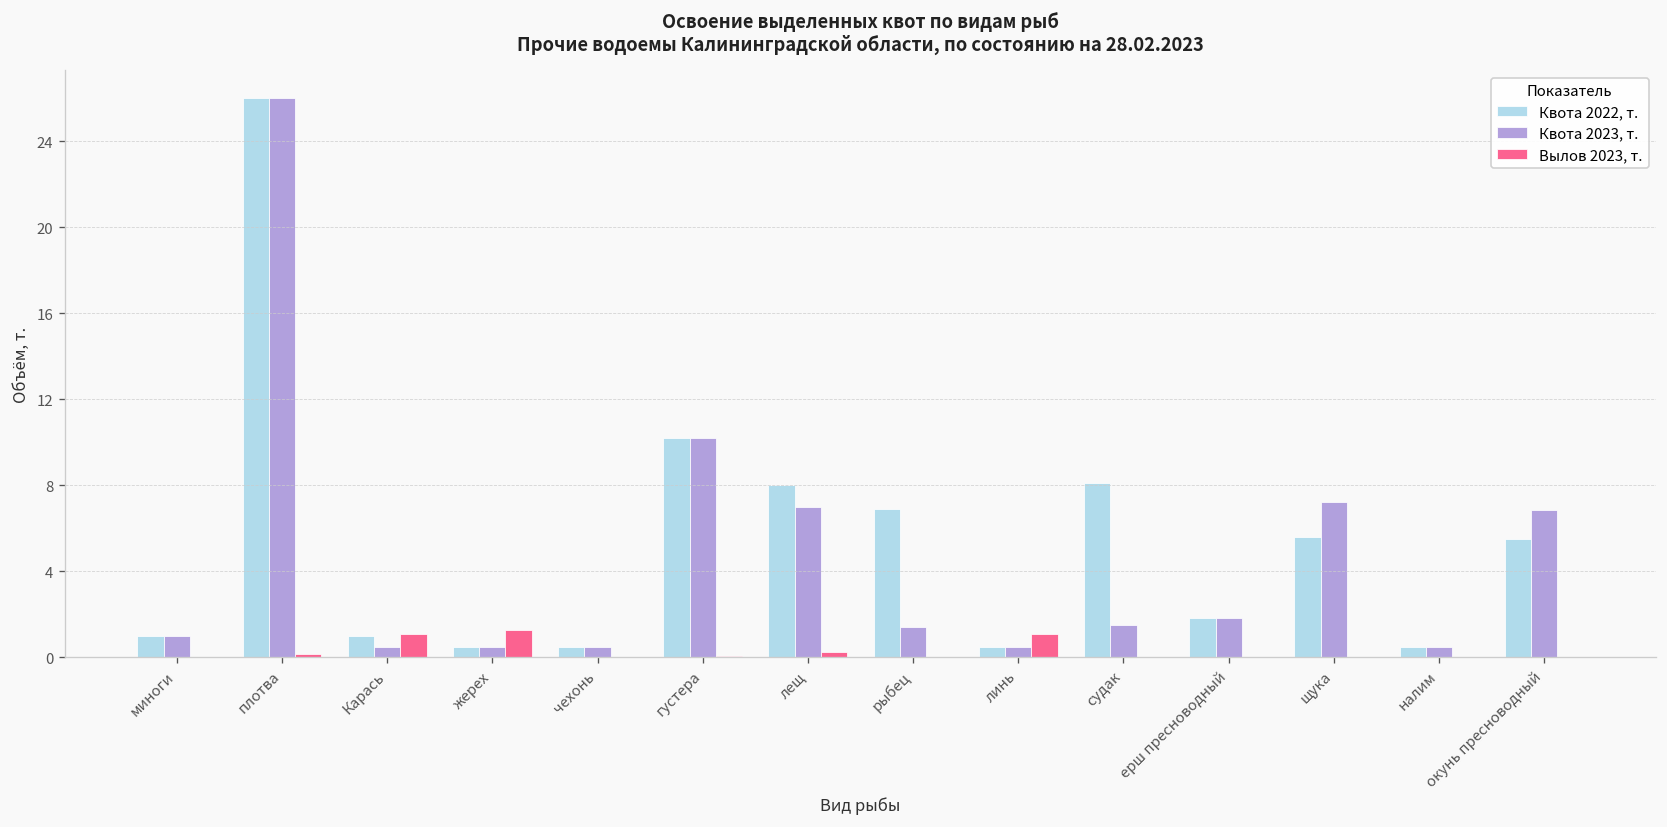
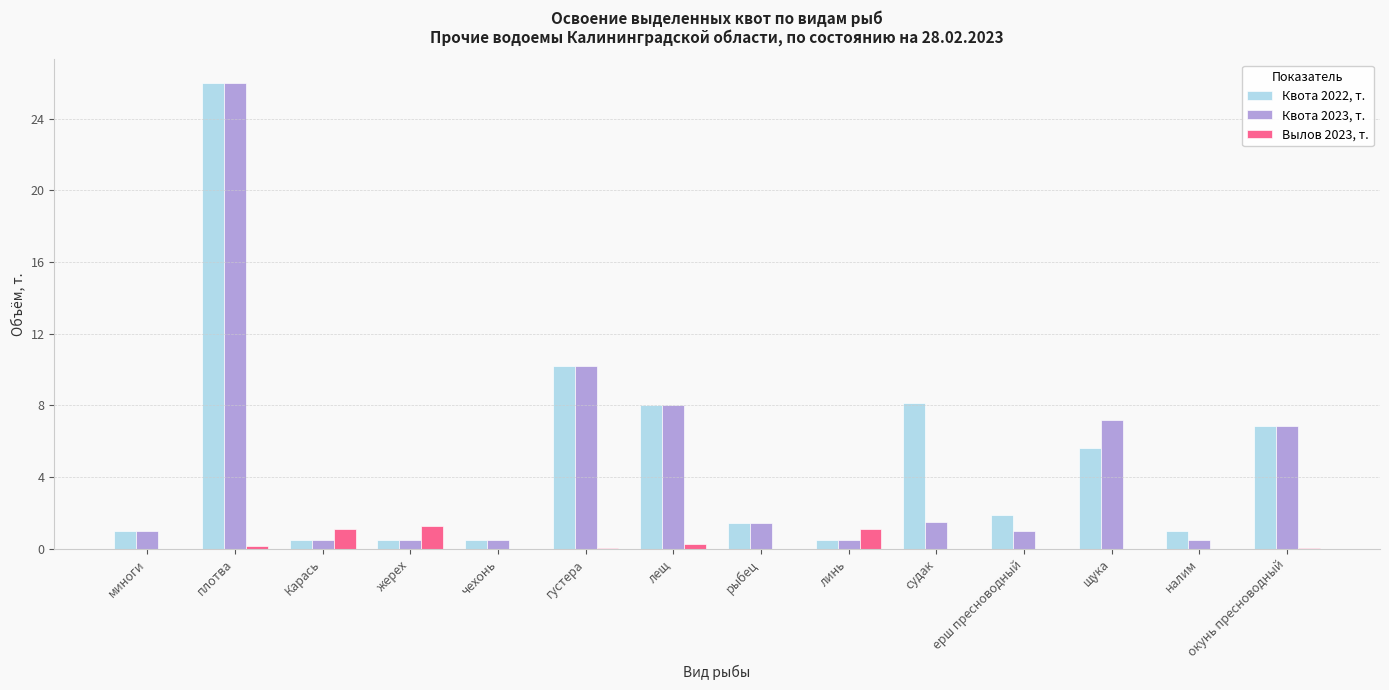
  {
    "Квота 2022, т.": {
      "миноги": 1.0,
      "плотва": 26.0,
-     "Карась": 1.0,
+     "Карась": 0.5,
      "жерех": 0.5,
      "чехонь": 0.5,
      "густера": 10.2,
      "лещ": 8.0,
-     "рыбец": 6.9,
+     "рыбец": 1.4,
      "линь": 0.5,
      "судак": 8.1,
      "ерш пресноводный": 1.9,
      "щука": 5.6,
-     "налим": 0.5,
-     "окунь пресноводный": 5.5
+     "налим": 1.0,
+     "окунь пресноводный": 6.9
    },
    "Квота 2023, т.": {
      "миноги": 1.0,
      "плотва": 26.0,
      "Карась": 0.5,
      "жерех": 0.5,
      "чехонь": 0.5,
      "густера": 10.2,
-     "лещ": 7,
+     "лещ": 8,
      "рыбец": 1.4,
      "линь": 0.5,
      "судак": 1.5,
-     "ерш пресноводный": 1.9,
+     "ерш пресноводный": 1.0,
      "щука": 7.2,
      "налим": 0.5,
      "окунь пресноводный": 6.9
    },
    "Вылов 2023, т.": {
      "миноги": 0.0,
      "Карась": 1.1,
      "жерех": 1.3,
      "чехонь": 0.0,
      "лещ": 0.2,
      "рыбец": 0.0,
      "линь": 1.1,
      "судак": 0.0,
      "ерш пресноводный": 0.0,
      "щука": 0.0,
      "налим": 0.0
    }
  }
